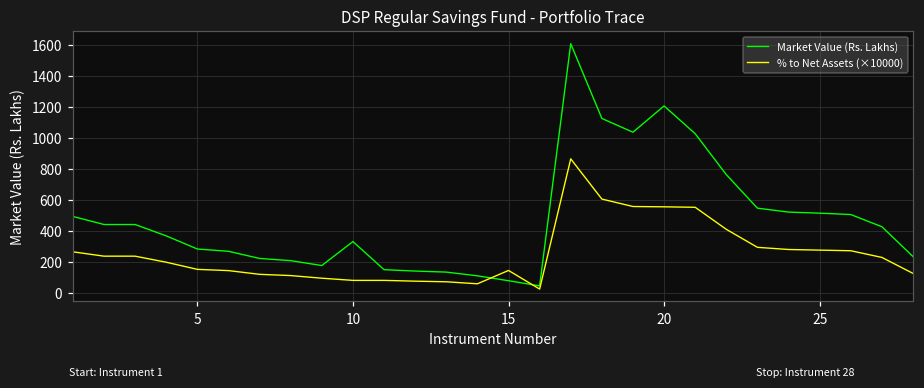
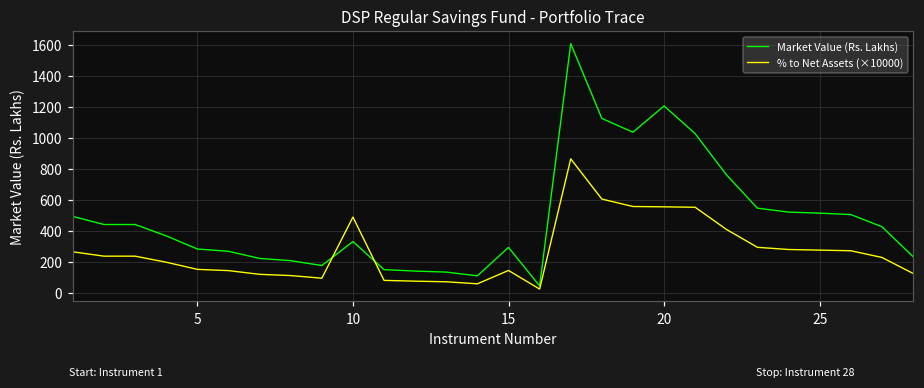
  {
    "Market Value (Rs. Lakhs)": {
      "5": 280,
      "10": 330,
-     "15": 80,
+     "15": 290,
      "20": 1210,
      "25": 510
    },
    "% to Net Assets (×10000)": {
      "5": 150,
-     "10": 80,
+     "10": 490,
      "15": 150,
      "20": 560,
      "25": 280
    }
  }
